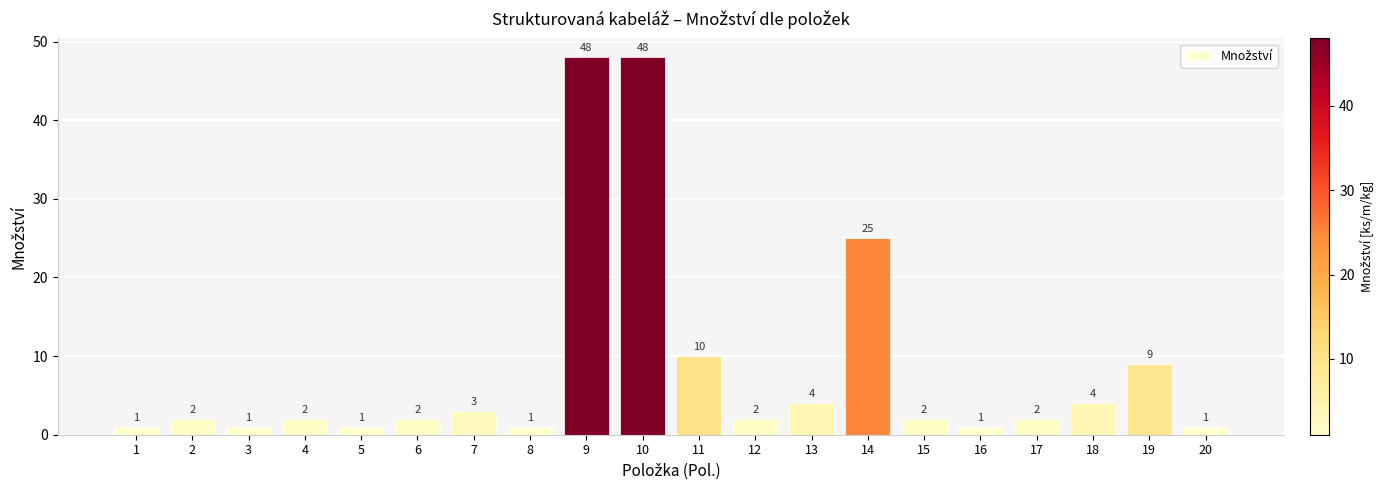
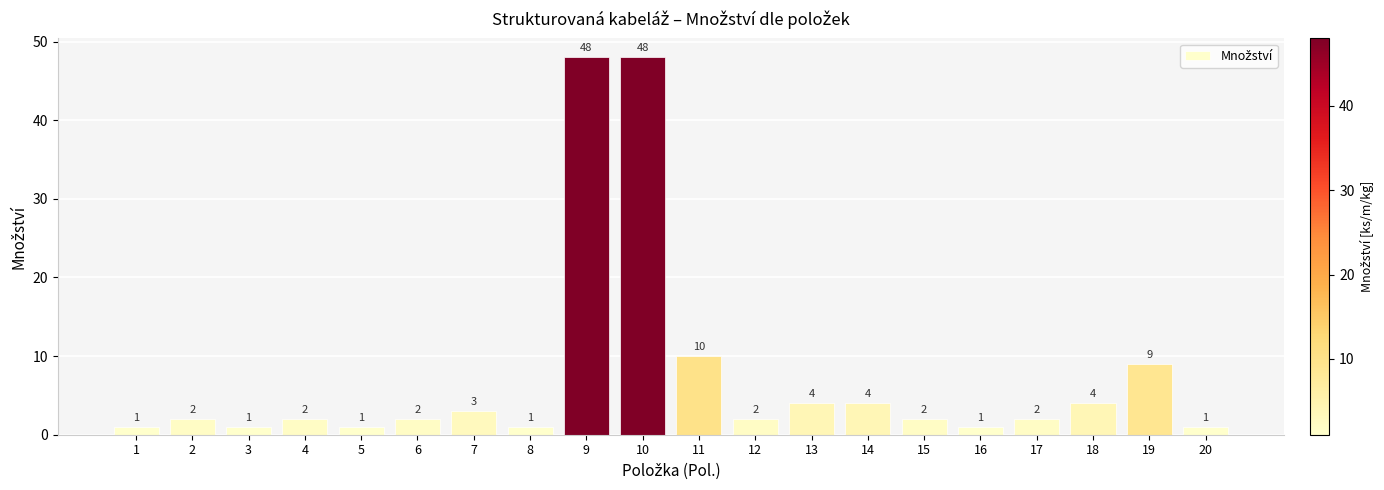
  {
    "1": 1,
    "2": 2,
    "3": 1,
    "4": 2,
    "5": 1,
    "6": 2,
    "7": 3,
    "8": 1,
    "9": 48,
    "10": 48,
    "11": 10,
    "12": 2,
    "13": 4,
-   "14": 25,
+   "14": 4,
    "15": 2,
    "16": 1,
    "17": 2,
    "18": 4,
    "19": 9,
    "20": 1
  }
